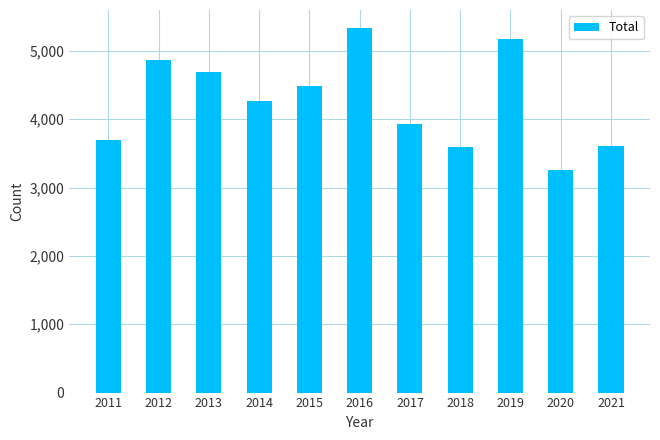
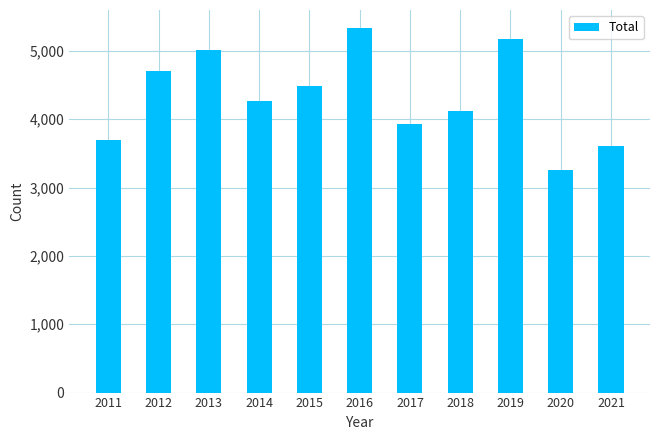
  {
    "2011": "3,700",
-   "2012": "4,900",
-   "2013": "4,700",
+   "2012": "4,700",
+   "2013": "5,000",
    "2014": "4,300",
    "2015": "4,500",
    "2016": "5,300",
    "2017": "3,900",
-   "2018": "3,600",
+   "2018": "4,100",
    "2019": "5,200",
    "2020": "3,300",
    "2021": "3,600"
  }
